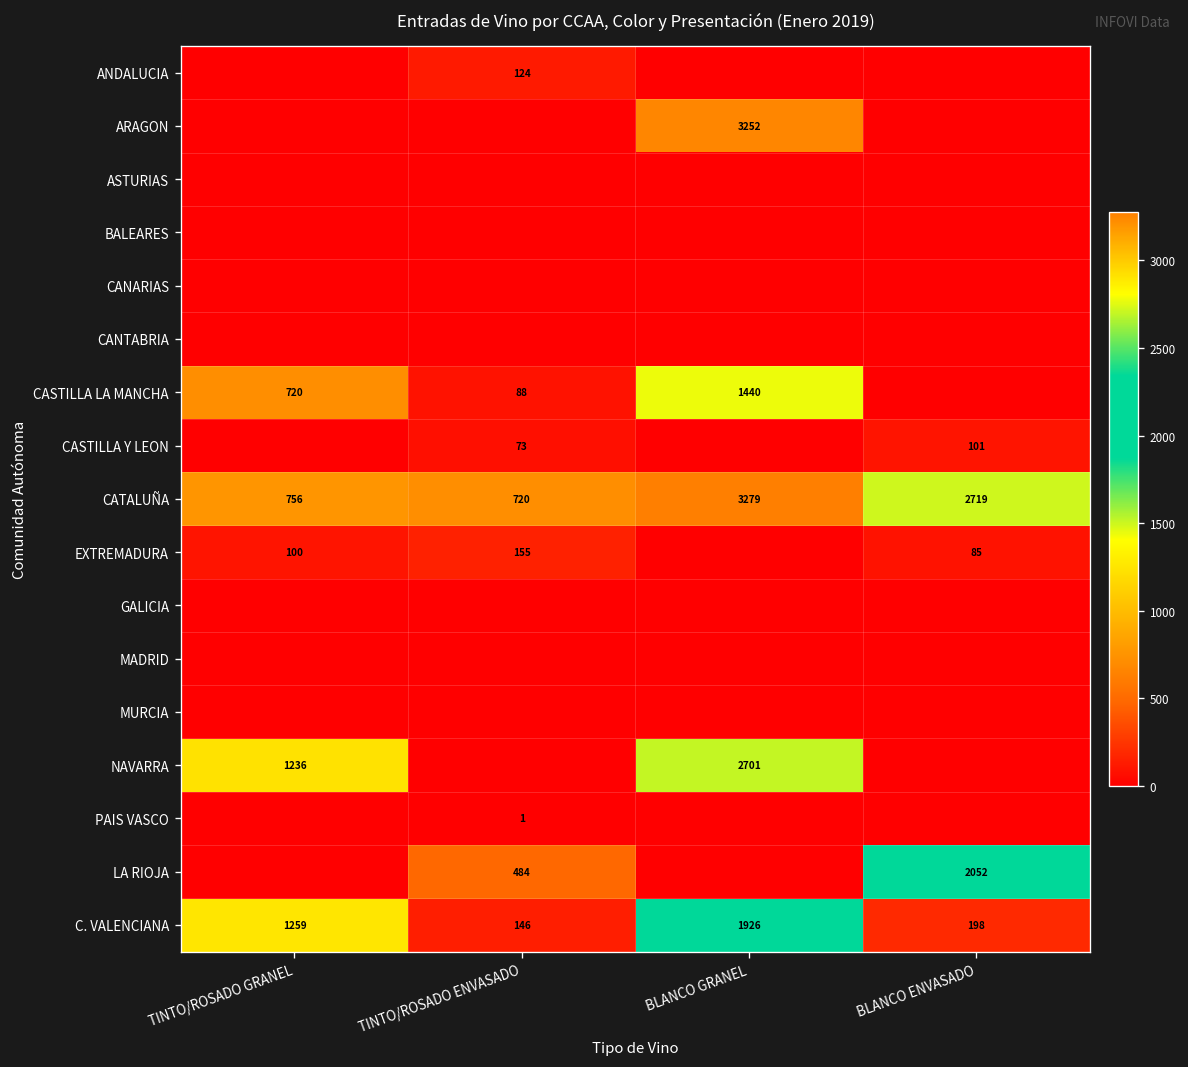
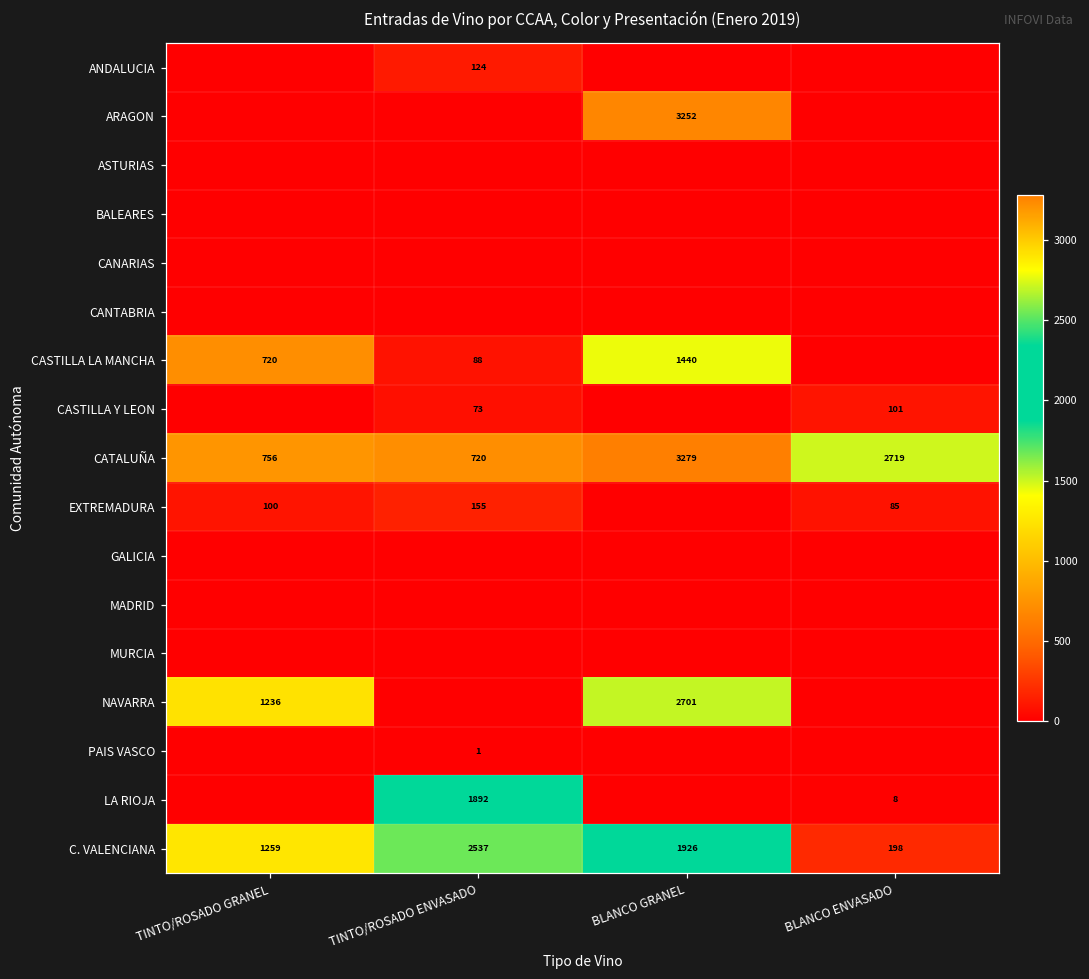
  {
    "ANDALUCIA": {
      "TINTO/ROSADO ENVASADO": 124
    },
    "ARAGON": {
      "BLANCO GRANEL": 3252
    },
    "CASTILLA LA MANCHA": {
      "TINTO/ROSADO GRANEL": 720,
      "TINTO/ROSADO ENVASADO": 88,
      "BLANCO GRANEL": 1440
    },
    "CASTILLA Y LEON": {
      "TINTO/ROSADO ENVASADO": 73,
      "BLANCO ENVASADO": 101
    },
    "CATALUÑA": {
      "TINTO/ROSADO GRANEL": 756,
      "TINTO/ROSADO ENVASADO": 720,
      "BLANCO GRANEL": 3279,
      "BLANCO ENVASADO": 2719
    },
    "EXTREMADURA": {
      "TINTO/ROSADO GRANEL": 100,
      "TINTO/ROSADO ENVASADO": 155,
      "BLANCO ENVASADO": 85
    },
    "NAVARRA": {
      "TINTO/ROSADO GRANEL": 1236,
      "BLANCO GRANEL": 2701
    },
    "PAIS VASCO": {
      "TINTO/ROSADO ENVASADO": 1
    },
    "LA RIOJA": {
-     "TINTO/ROSADO ENVASADO": 484,
-     "BLANCO ENVASADO": 2052
+     "TINTO/ROSADO ENVASADO": 1892,
+     "BLANCO ENVASADO": 8
    },
    "C. VALENCIANA": {
      "TINTO/ROSADO GRANEL": 1259,
-     "TINTO/ROSADO ENVASADO": 146,
+     "TINTO/ROSADO ENVASADO": 2537,
      "BLANCO GRANEL": 1926,
      "BLANCO ENVASADO": 198
    }
  }
